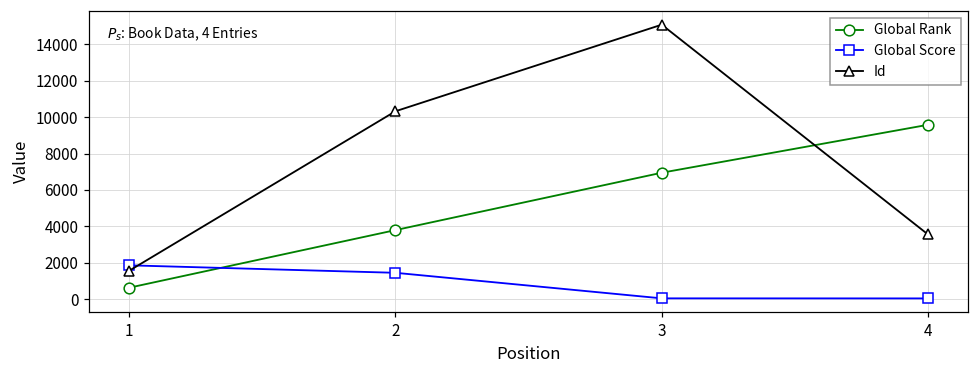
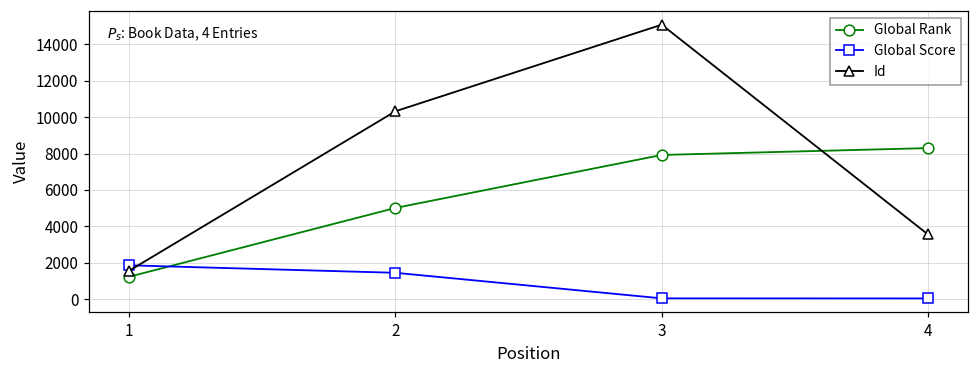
  {
    "Global Rank": {
-     "1": 600,
-     "2": 3800,
-     "3": 6900,
-     "4": 9600
+     "1": 1200,
+     "2": 5000,
+     "3": 7900,
+     "4": 8300
    },
    "Global Score": {
      "1": 1900,
      "2": 1400,
      "3": 0,
      "4": 0
    },
    "Id": {
      "1": 1600,
      "2": 10300,
      "3": 15100,
      "4": 3600
    }
  }
